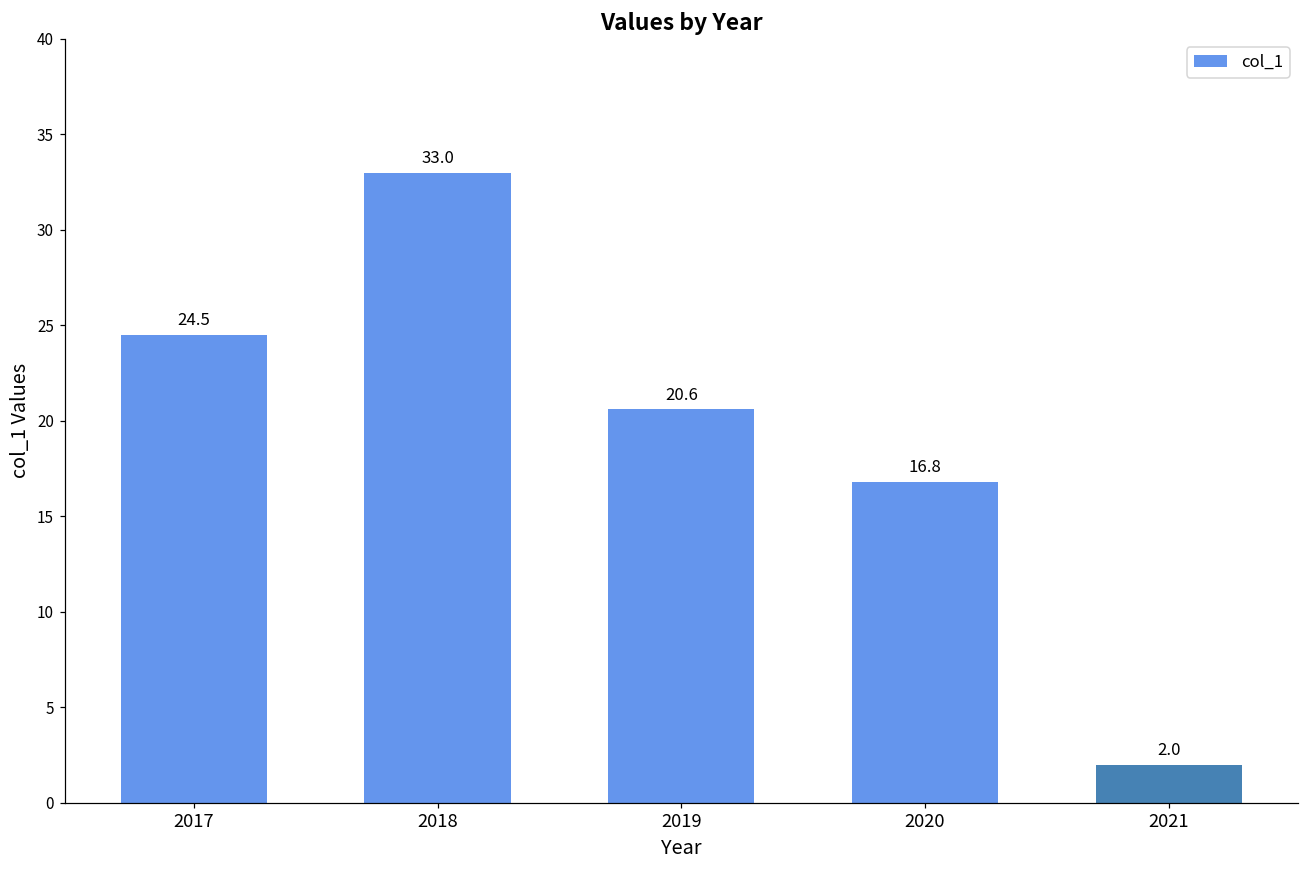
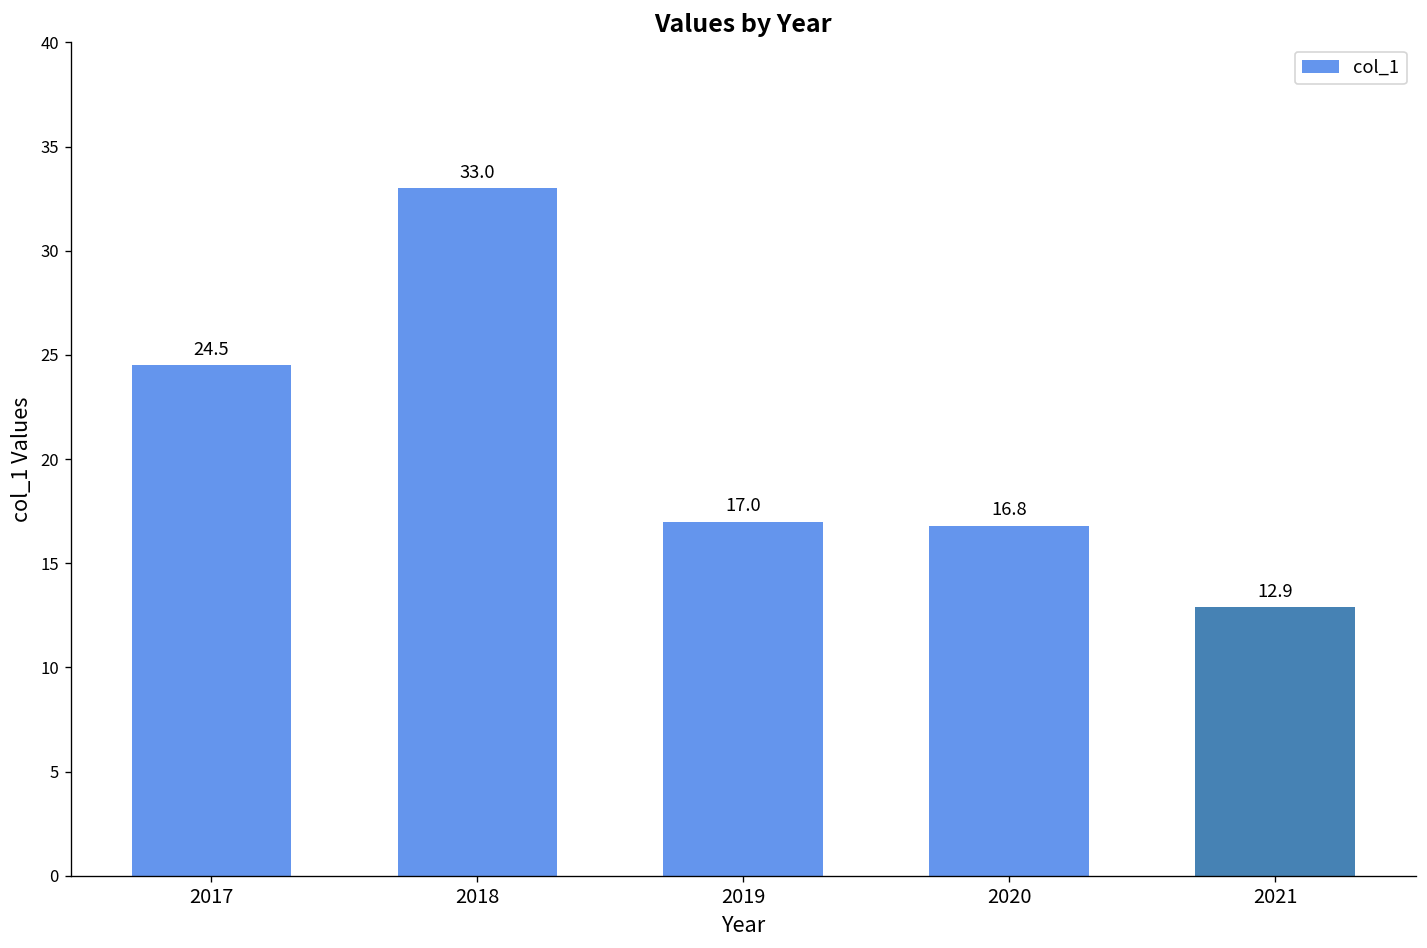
  {
    "2017": 24.5,
    "2018": 33.0,
-   "2019": 20.6,
+   "2019": 17.0,
    "2020": 16.8,
-   "2021": 2.0
+   "2021": 12.9
  }
